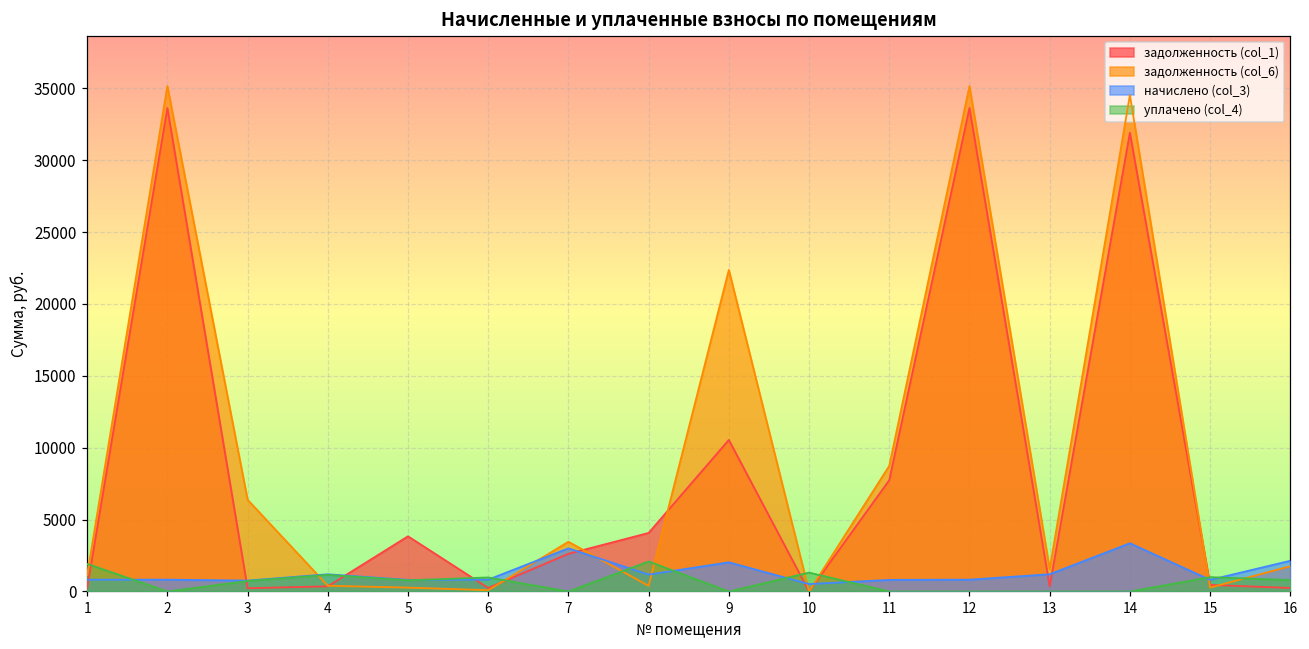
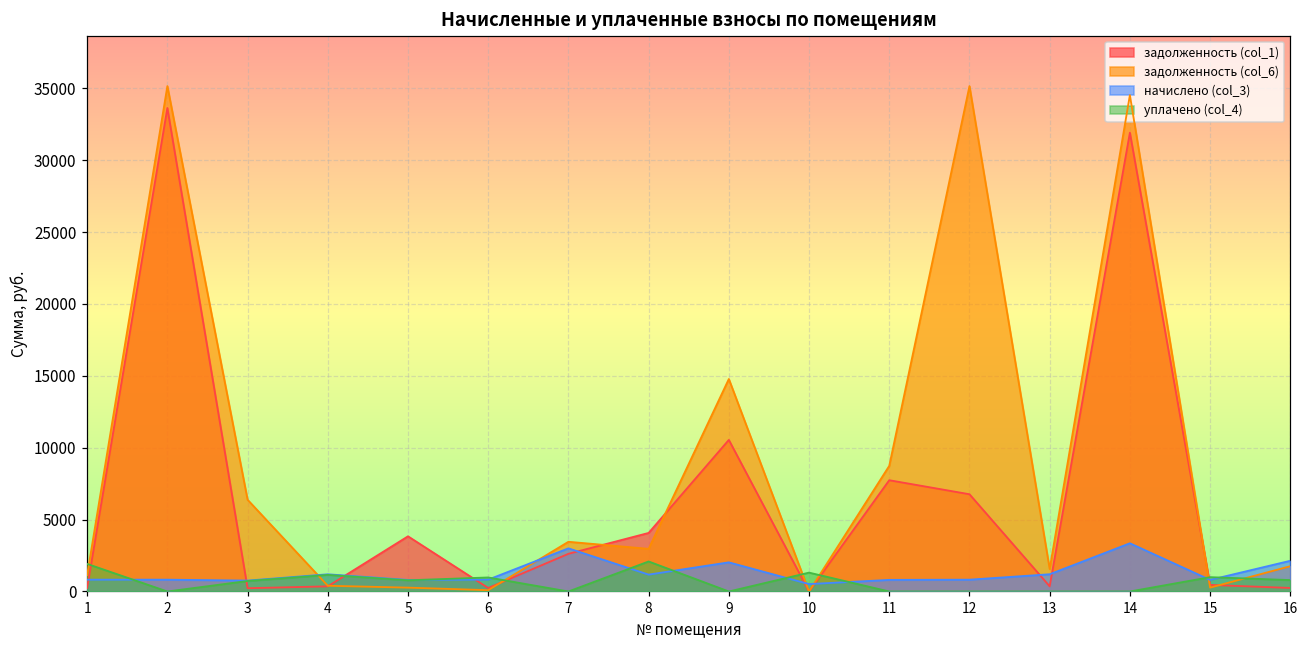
  {
    "задолженность (col_1)": {
      "1": 200,
      "2": 33600,
      "3": 200,
      "5": 3800,
      "7": 2600,
      "8": 4100,
      "9": 10500,
      "11": 7700,
-     "12": 33600,
+     "12": 6800,
      "13": 400,
      "14": 31900,
      "16": 200
    },
    "задолженность (col_6)": {
      "1": 1100,
      "2": 35200,
      "3": 6400,
      "5": 300,
      "7": 3500,
-     "8": 400,
-     "9": 22400,
+     "8": 3000,
+     "9": 14800,
      "11": 8700,
      "12": 35200,
      "13": 1600,
      "16": 1800
    },
    "начислено (col_3)": {
      "1": 800,
      "2": 800,
      "7": 3000,
      "8": 1200,
      "9": 2000,
      "10": 500,
      "11": 800,
      "12": 800,
      "13": 1200,
      "14": 3400,
      "16": 2100
    },
    "уплачено (col_4)": {
      "1": 1900,
      "2": 0,
      "7": 0,
      "8": 2100,
      "9": 0,
      "10": 1300,
      "11": 0,
      "12": 0,
      "13": 0,
      "14": 0,
      "16": 800
    }
  }
